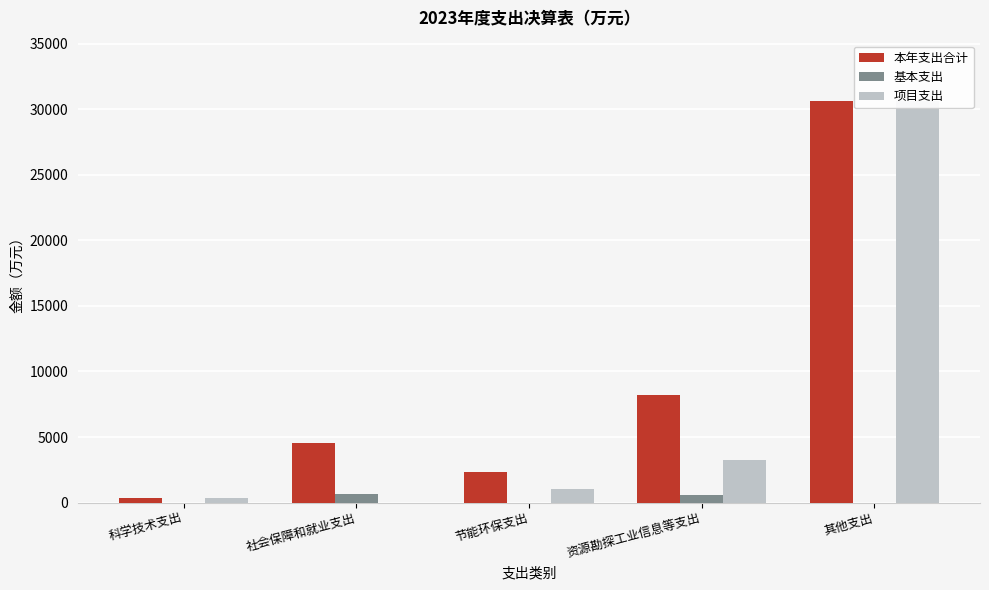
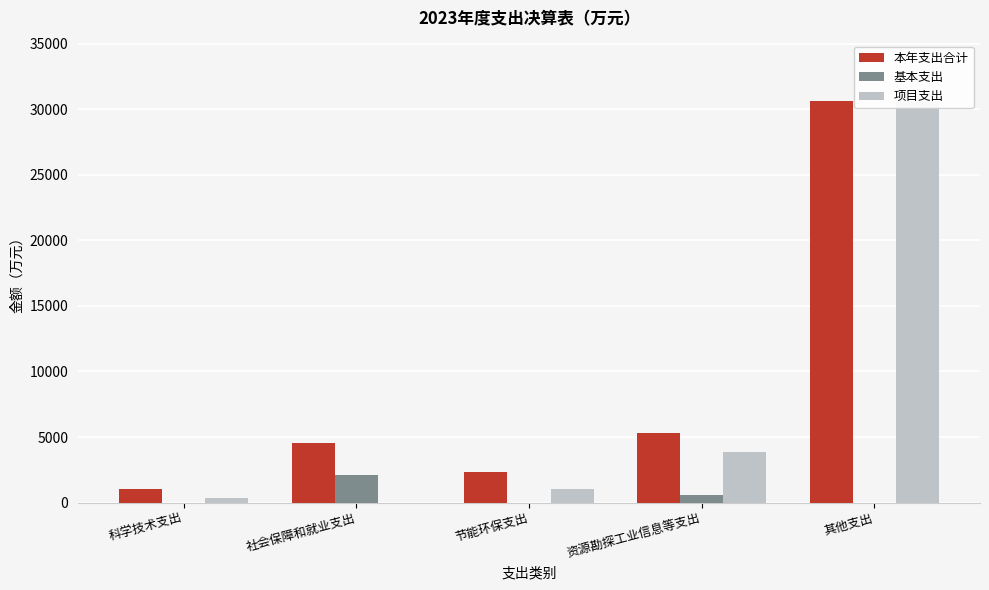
  {
    "本年支出合计": {
-     "科学技术支出": 300,
+     "科学技术支出": 1000,
      "社会保障和就业支出": 4600,
      "节能环保支出": 2400,
-     "资源勘探工业信息等支出": 8200,
+     "资源勘探工业信息等支出": 5300,
      "其他支出": 30600
    },
    "基本支出": {
      "科学技术支出": 0,
-     "社会保障和就业支出": 700,
+     "社会保障和就业支出": 2100,
      "节能环保支出": 0,
      "资源勘探工业信息等支出": 600,
      "其他支出": 0
    },
    "项目支出": {
      "科学技术支出": 300,
      "社会保障和就业支出": 0,
      "节能环保支出": 1100,
-     "资源勘探工业信息等支出": 3200
+     "资源勘探工业信息等支出": 3900
    }
  }
